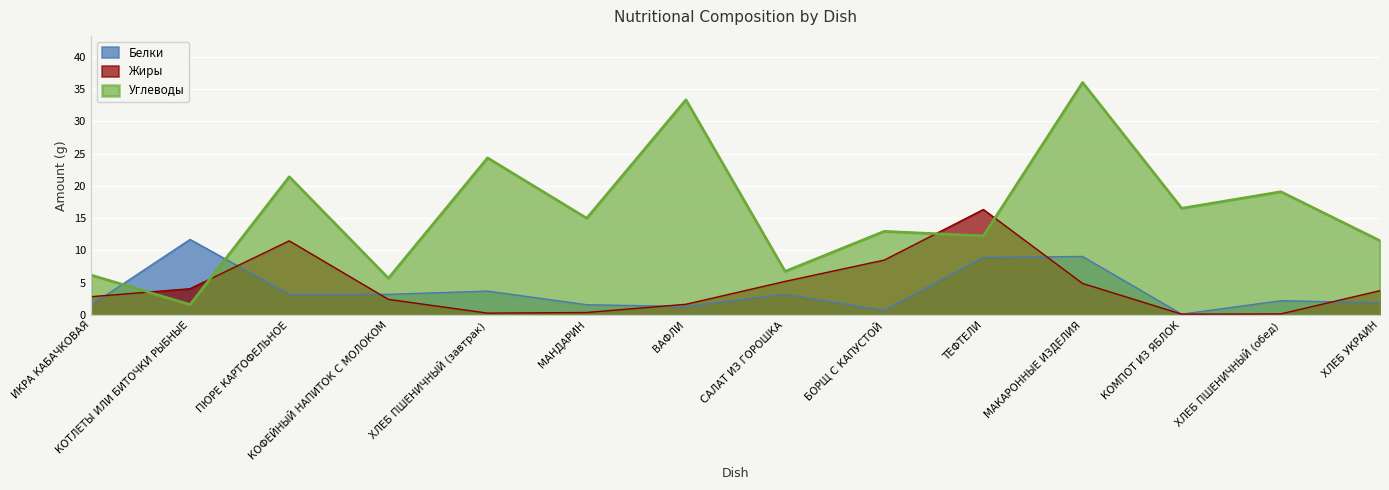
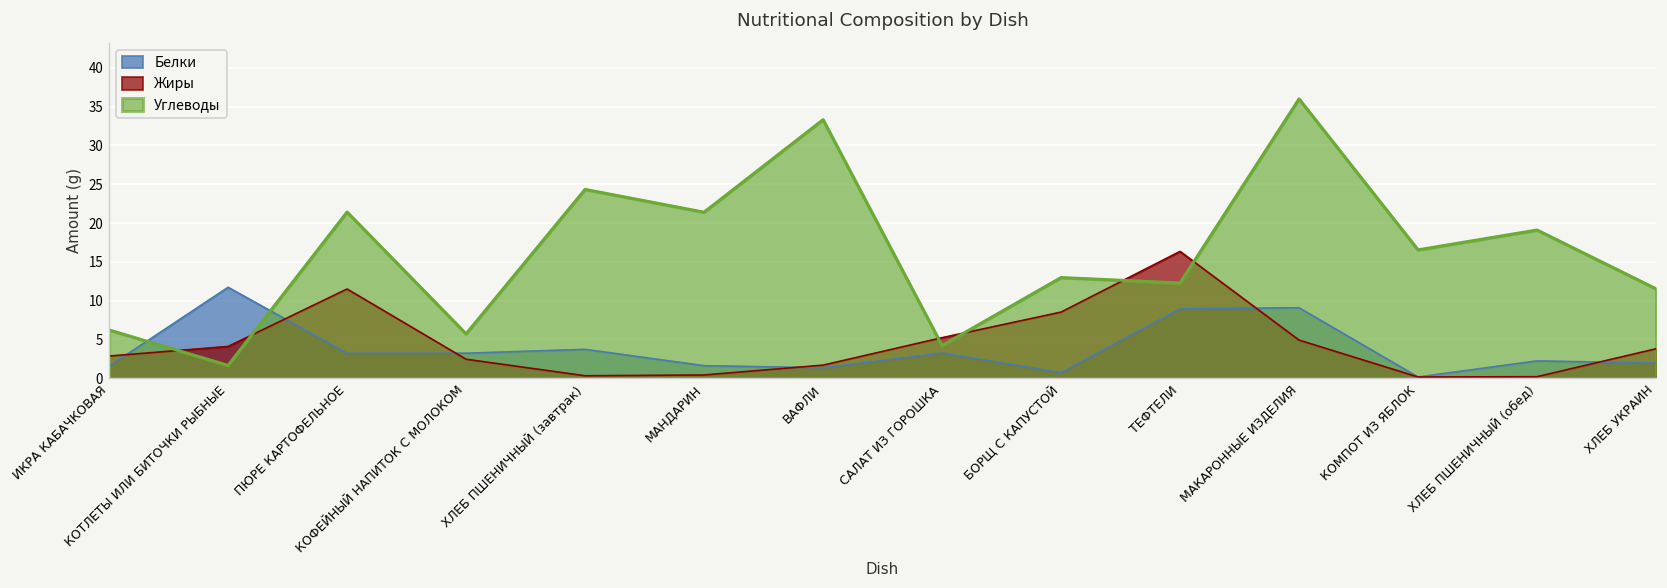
  {
    "Белки": {
      "ИКРА КАБАЧКОВАЯ": 2,
      "КОТЛЕТЫ ИЛИ БИТОЧКИ РЫБНЫЕ": 12,
      "ПЮРЕ КАРТОФЕЛЬНОЕ": 3,
      "КОФЕЙНЫЙ НАПИТОК С МОЛОКОМ": 3,
      "ХЛЕБ ПШЕНИЧНЫЙ (завтрак)": 4,
      "МАНДАРИН": 2,
      "САЛАТ ИЗ ГОРОШКА": 3,
      "БОРЩ С КАПУСТОЙ": 1,
      "ТЕФТЕЛИ": 9,
      "МАКАРОННЫЕ ИЗДЕЛИЯ": 9,
      "ХЛЕБ ПШЕНИЧНЫЙ (обед)": 2,
      "ХЛЕБ УКРАИН": 2
    },
    "Жиры": {
      "ИКРА КАБАЧКОВАЯ": 3,
      "КОТЛЕТЫ ИЛИ БИТОЧКИ РЫБНЫЕ": 4,
      "ПЮРЕ КАРТОФЕЛЬНОЕ": 11,
      "КОФЕЙНЫЙ НАПИТОК С МОЛОКОМ": 2,
      "ХЛЕБ ПШЕНИЧНЫЙ (завтрак)": 0,
      "МАНДАРИН": 0,
      "САЛАТ ИЗ ГОРОШКА": 5,
      "БОРЩ С КАПУСТОЙ": 9,
      "ТЕФТЕЛИ": 16,
      "МАКАРОННЫЕ ИЗДЕЛИЯ": 5,
      "ХЛЕБ ПШЕНИЧНЫЙ (обед)": 0,
      "ХЛЕБ УКРАИН": 4
    },
    "Углеводы": {
      "ИКРА КАБАЧКОВАЯ": 6,
      "КОТЛЕТЫ ИЛИ БИТОЧКИ РЫБНЫЕ": 2,
      "ПЮРЕ КАРТОФЕЛЬНОЕ": 21,
      "КОФЕЙНЫЙ НАПИТОК С МОЛОКОМ": 6,
      "ХЛЕБ ПШЕНИЧНЫЙ (завтрак)": 24,
-     "МАНДАРИН": 15,
+     "МАНДАРИН": 21,
      "ВАФЛИ": 33,
-     "САЛАТ ИЗ ГОРОШКА": 7,
+     "САЛАТ ИЗ ГОРОШКА": 4,
      "БОРЩ С КАПУСТОЙ": 13,
      "ТЕФТЕЛИ": 12,
      "МАКАРОННЫЕ ИЗДЕЛИЯ": 36,
      "КОМПОТ ИЗ ЯБЛОК": 17,
      "ХЛЕБ ПШЕНИЧНЫЙ (обед)": 19,
      "ХЛЕБ УКРАИН": 12
    }
  }
